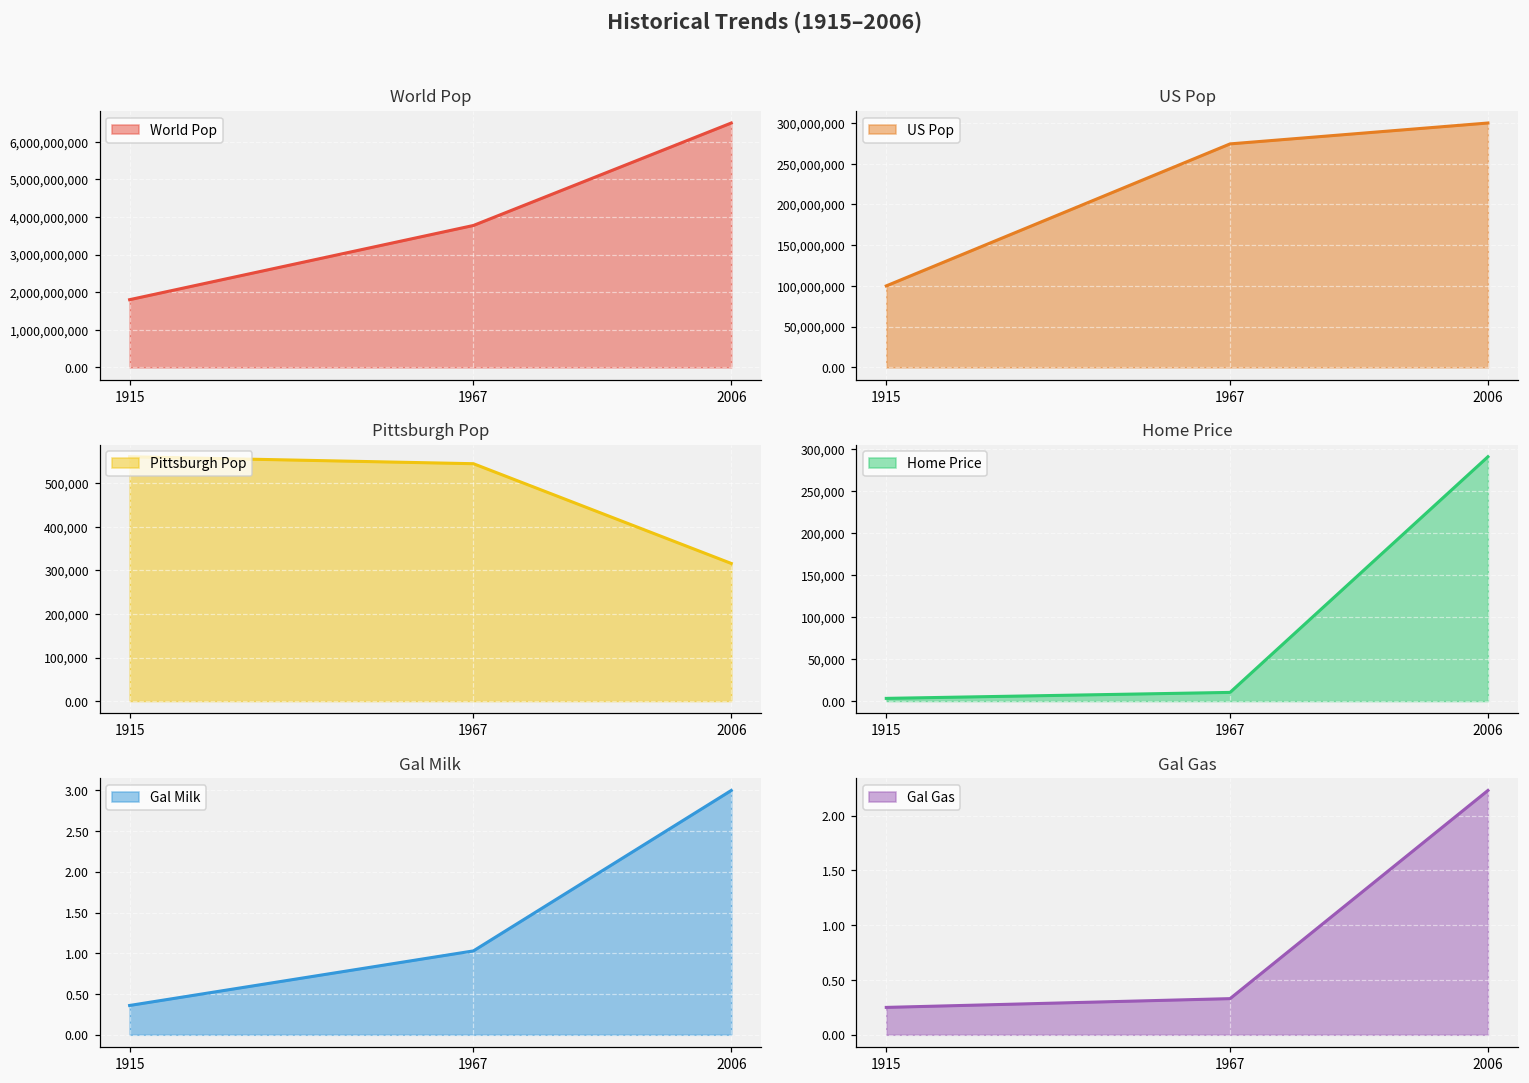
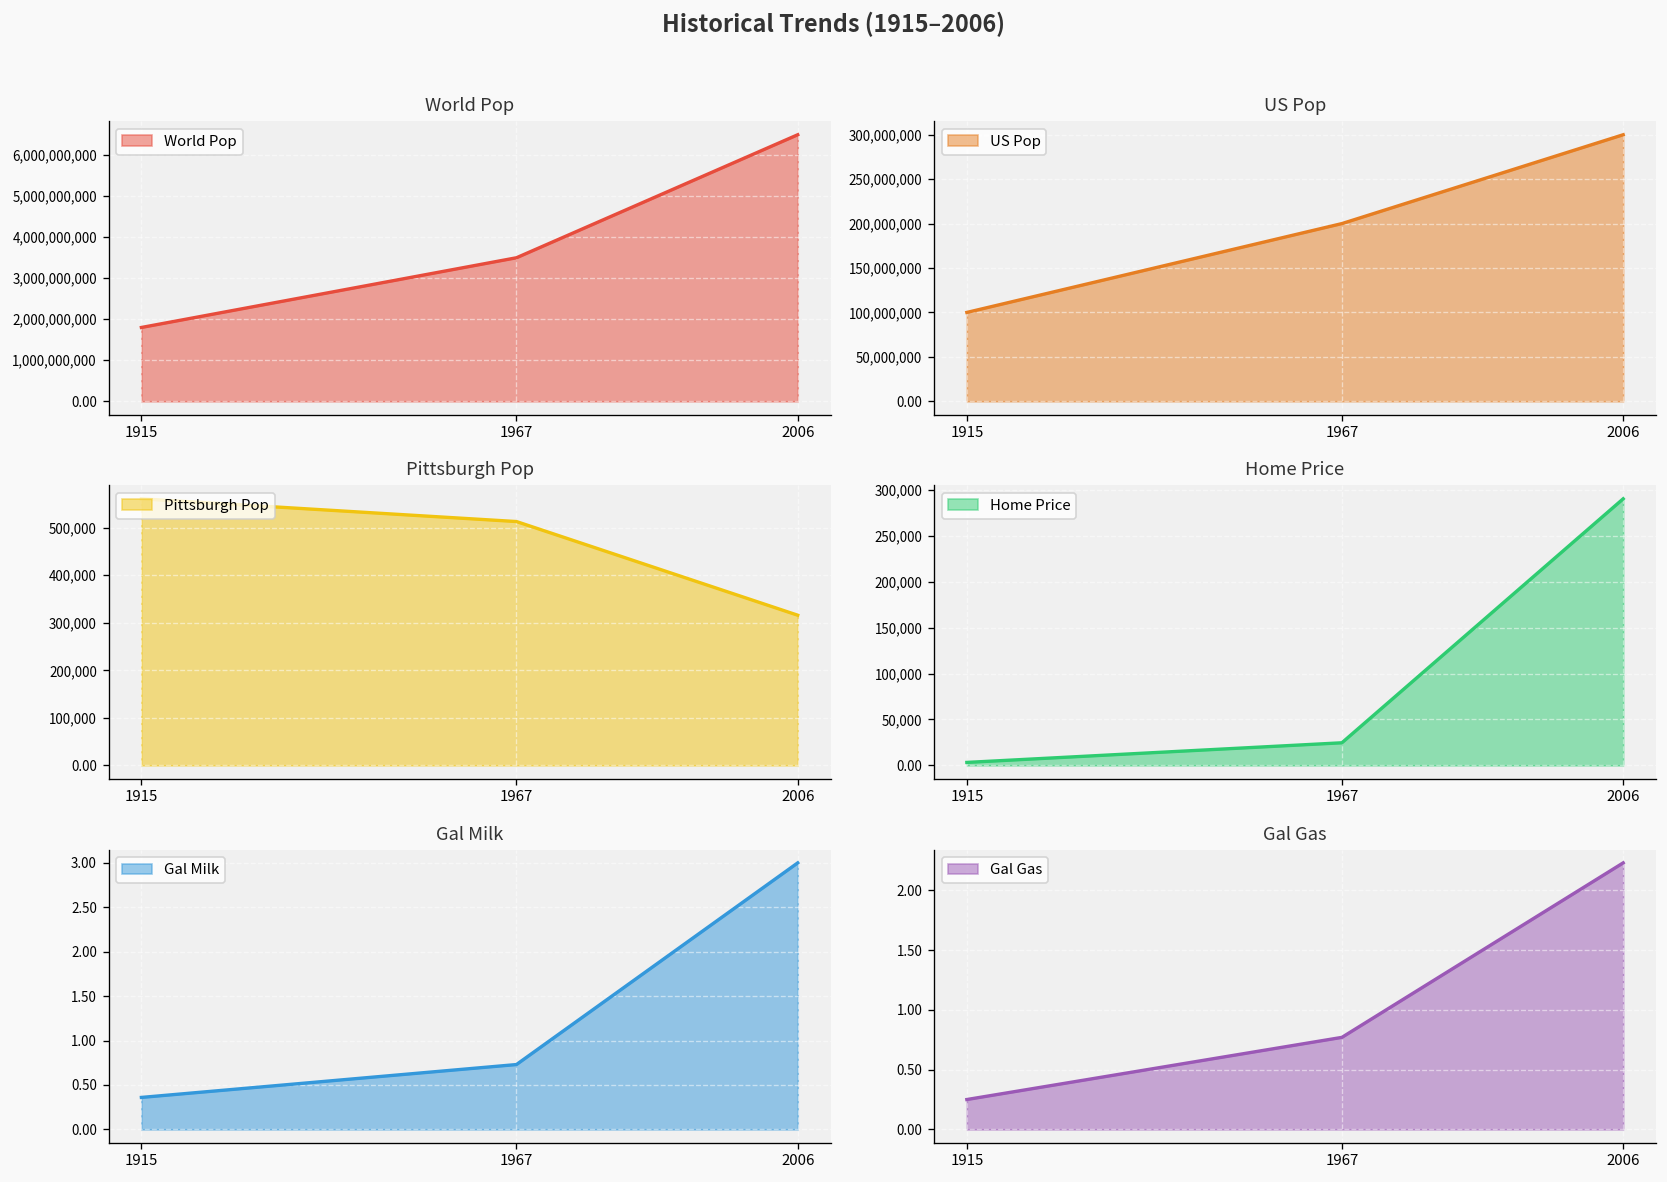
  {
    "World Pop": {
      "1915": "1,800,000,000",
-     "1967": "3,800,000,000",
+     "1967": "3,500,000,000",
      "2006": "6,500,000,000"
    },
    "US Pop": {
      "1915": "100,000,000",
-     "1967": "270,000,000",
+     "1967": "200,000,000",
      "2006": "300,000,000"
    },
    "Pittsburgh Pop": {
-     "1967": "550,000",
+     "1967": "510,000",
      "2006": "320,000"
    },
    "Home Price": {
      "1915": "0",
-     "1967": "10,000",
+     "1967": "20,000",
      "2006": "290,000"
    },
    "Gal Milk": {
      "1915": "0.4",
-     "1967": "1.0",
+     "1967": "0.7",
      "2006": "3.0"
    },
    "Gal Gas": {
      "1915": "0.3",
-     "1967": "0.3",
+     "1967": "0.8",
      "2006": "2.2"
    }
  }
